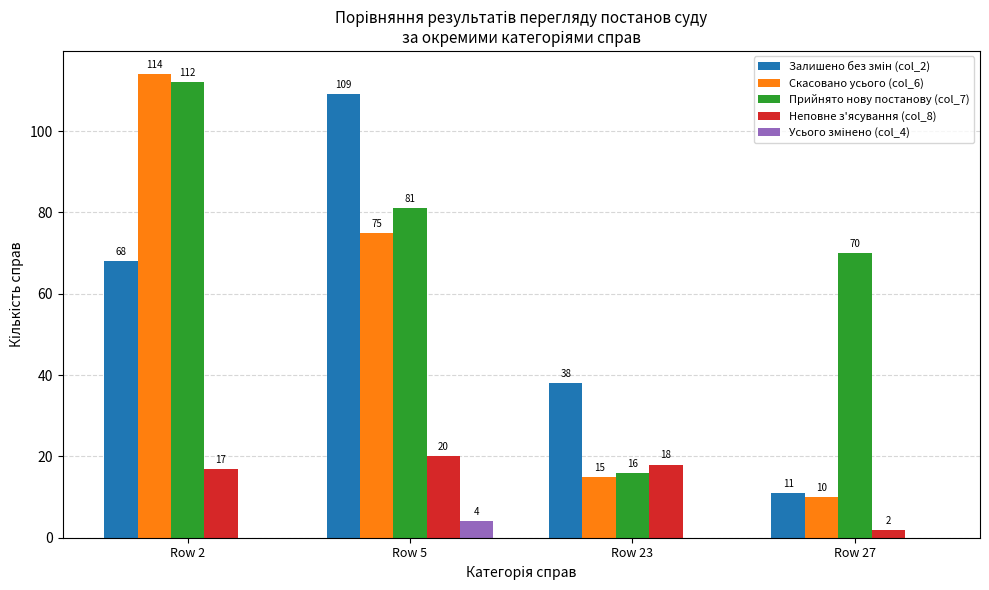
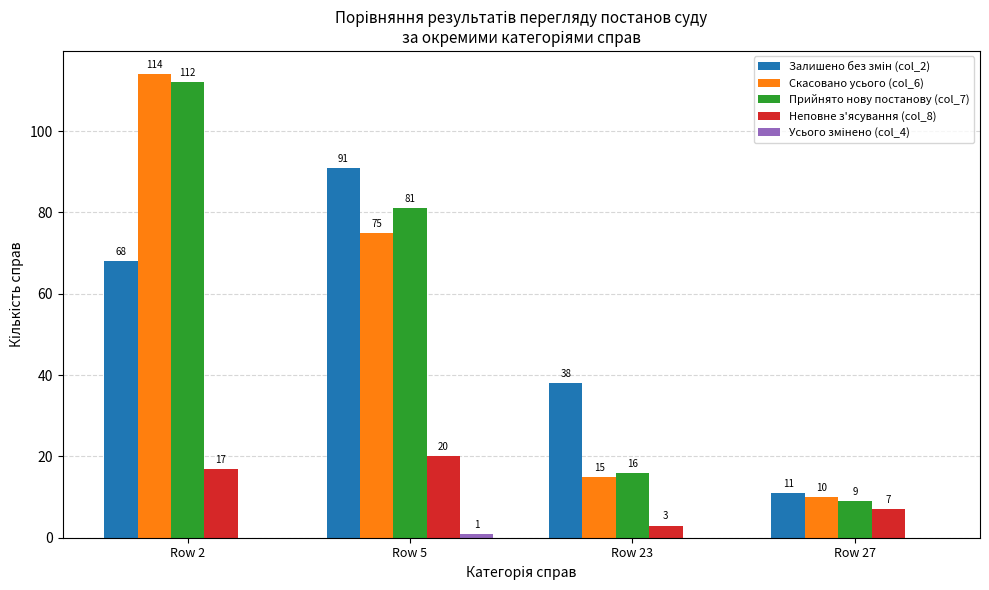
  {
    "Залишено без змін (col_2)": {
      "Row 2": 68,
-     "Row 5": 109,
+     "Row 5": 91,
      "Row 23": 38,
      "Row 27": 11
    },
    "Скасовано усього (col_6)": {
      "Row 2": 114,
      "Row 5": 75,
      "Row 23": 15,
      "Row 27": 10
    },
    "Прийнято нову постанову (col_7)": {
      "Row 2": 112,
      "Row 5": 81,
      "Row 23": 16,
-     "Row 27": 70
+     "Row 27": 9
    },
    "Неповне з'ясування (col_8)": {
      "Row 2": 17,
      "Row 5": 20,
-     "Row 23": 18,
-     "Row 27": 2
+     "Row 23": 3,
+     "Row 27": 7
    },
    "Усього змінено (col_4)": {
-     "Row 5": 4
+     "Row 5": 1
    }
  }
